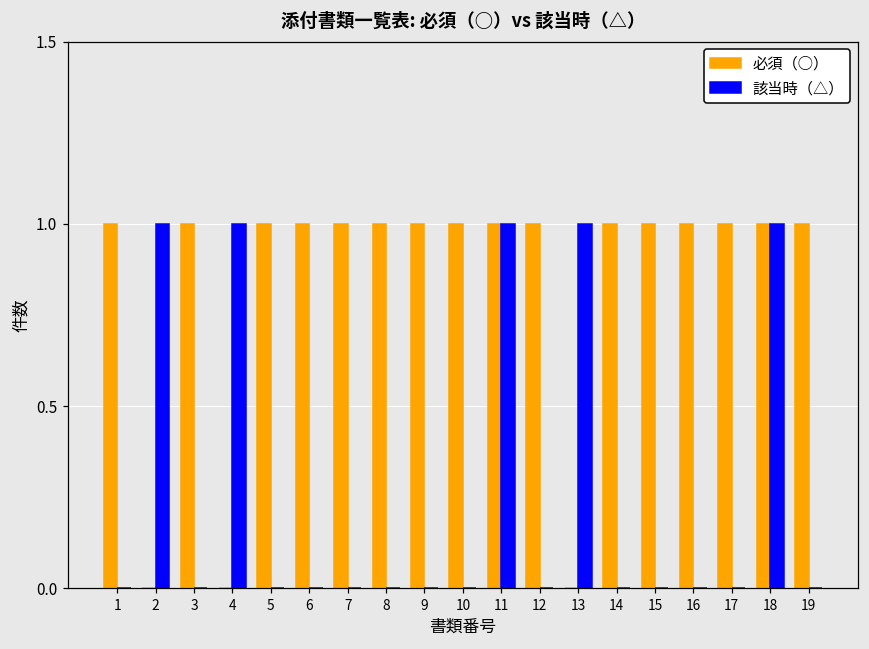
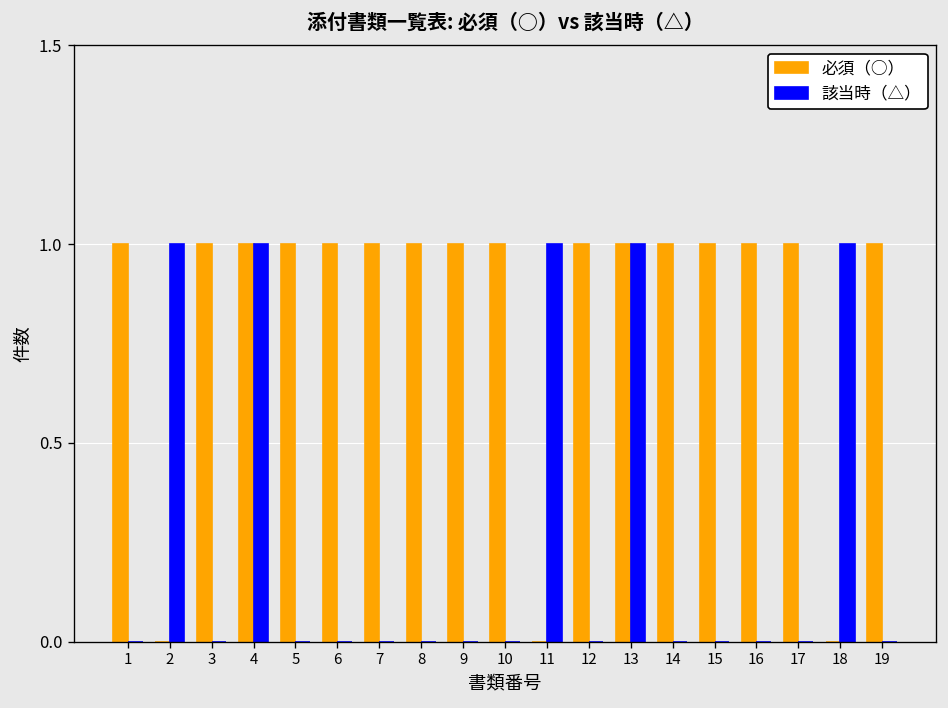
  {
    "必須（○）": {
      "1": 1,
      "2": 0,
      "3": 1,
-     "4": 0,
+     "4": 1,
      "5": 1,
      "6": 1,
      "7": 1,
      "8": 1,
      "9": 1,
      "10": 1,
-     "11": 1,
+     "11": 0,
      "12": 1,
-     "13": 0,
+     "13": 1,
      "14": 1,
      "15": 1,
      "16": 1,
      "17": 1,
-     "18": 1,
+     "18": 0,
      "19": 1
    },
    "該当時（△）": {
      "1": 0,
      "2": 1,
      "3": 0,
      "4": 1,
      "5": 0,
      "6": 0,
      "7": 0,
      "8": 0,
      "9": 0,
      "10": 0,
      "11": 1,
      "12": 0,
      "13": 1,
      "14": 0,
      "15": 0,
      "16": 0,
      "17": 0,
      "18": 1,
      "19": 0
    }
  }
